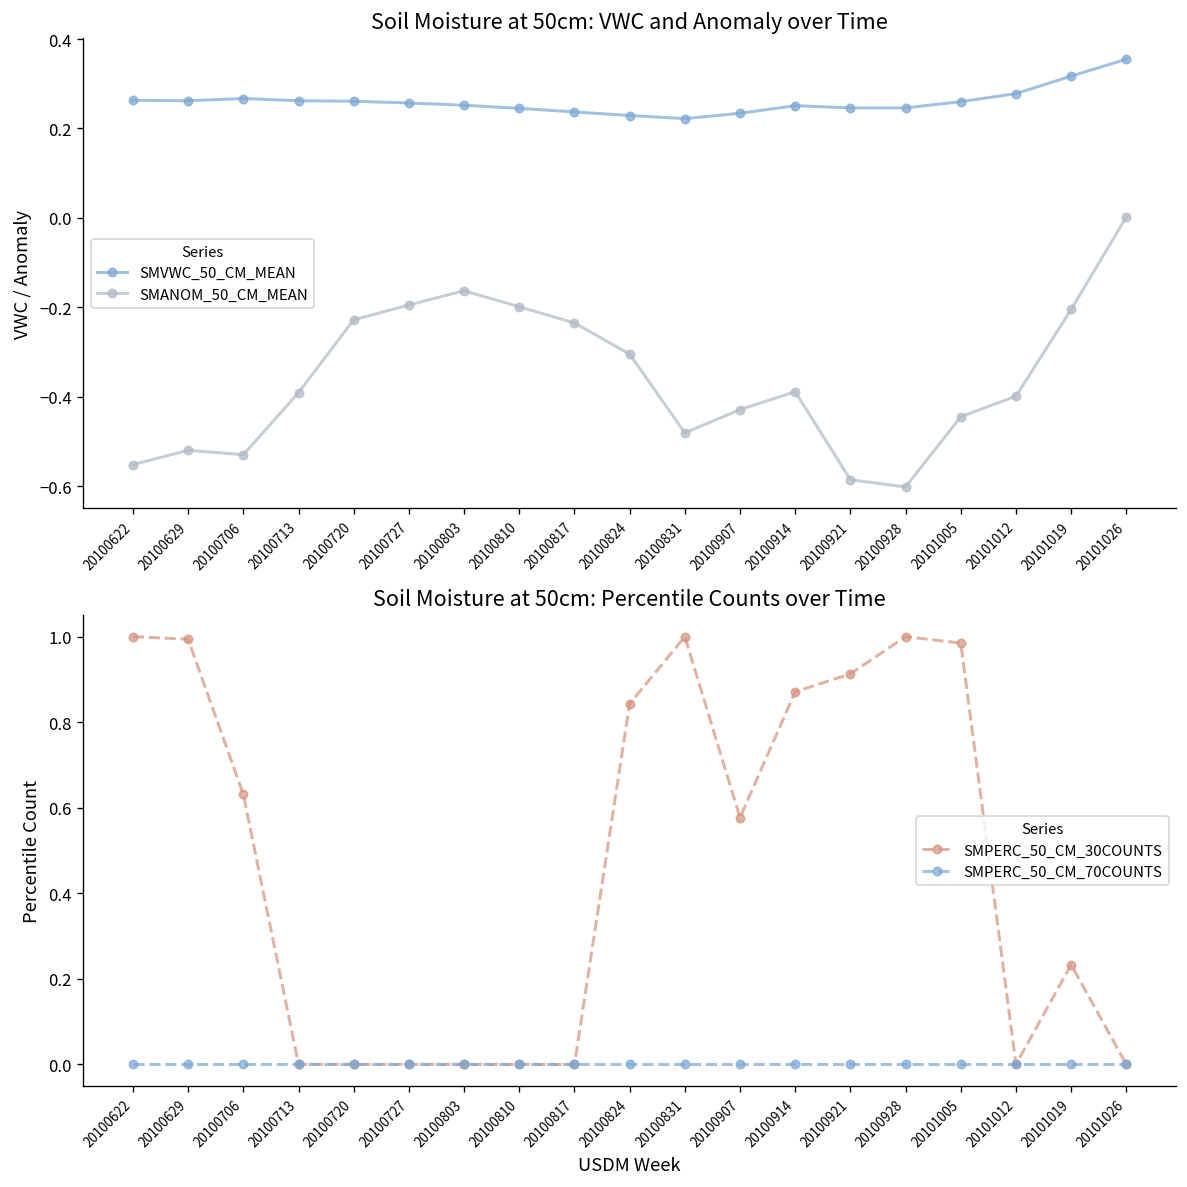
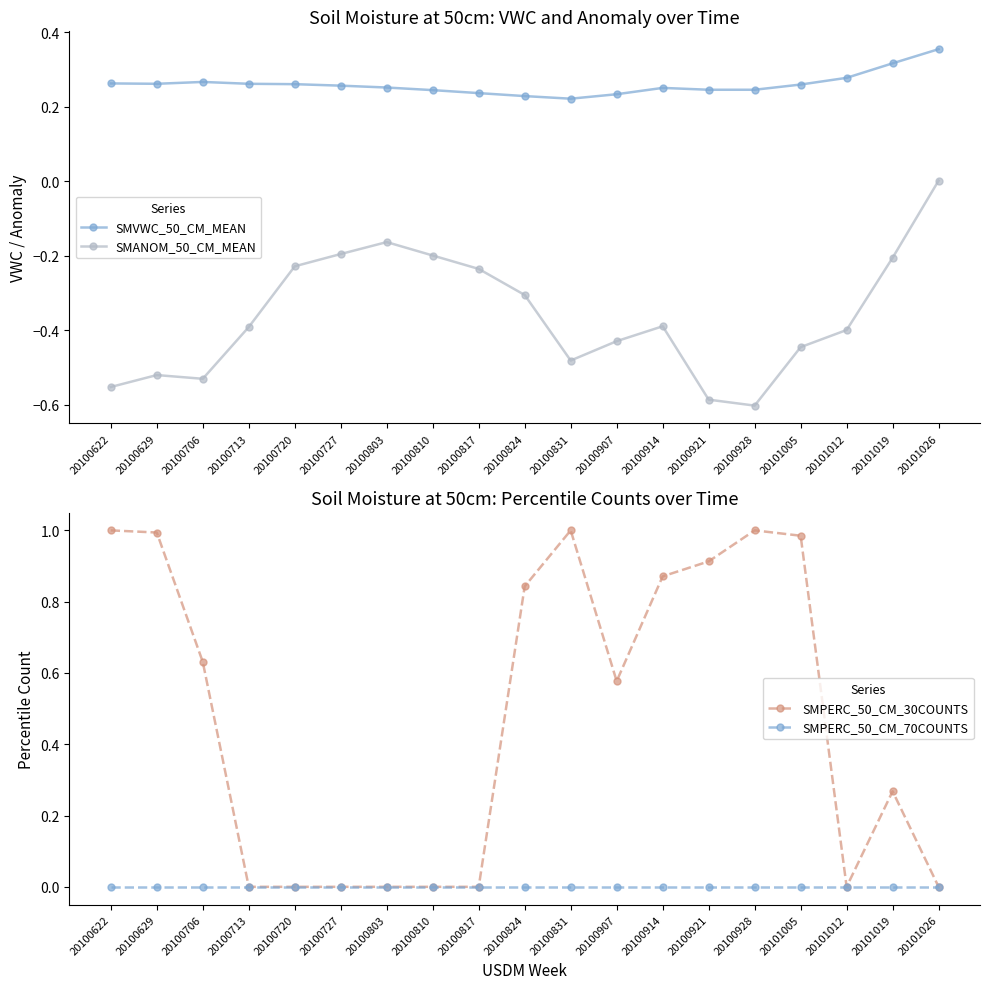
  {
    "Soil Moisture at 50cm: Percentile Counts over Time": {
      "SMPERC_50_CM_30COUNTS": {
        "20100622": 1.00,
        "20100629": 0.99,
        "20100706": 0.63,
        "20100824": 0.84,
        "20100831": 1.00,
        "20100907": 0.58,
        "20100914": 0.87,
        "20100921": 0.91,
        "20100928": 1.00,
        "20101005": 0.99,
-       "20101019": 0.23
+       "20101019": 0.27
      },
      "SMPERC_50_CM_70COUNTS": {
        "20100622": 0.00,
        "20100629": 0.00,
        "20100706": 0.00,
        "20100824": 0.00,
        "20100831": 0.00,
        "20100907": 0.00,
        "20100914": 0.00,
        "20100921": 0.00,
        "20100928": 0.00,
        "20101005": 0.00,
        "20101019": 0.00
      }
    }
  }
